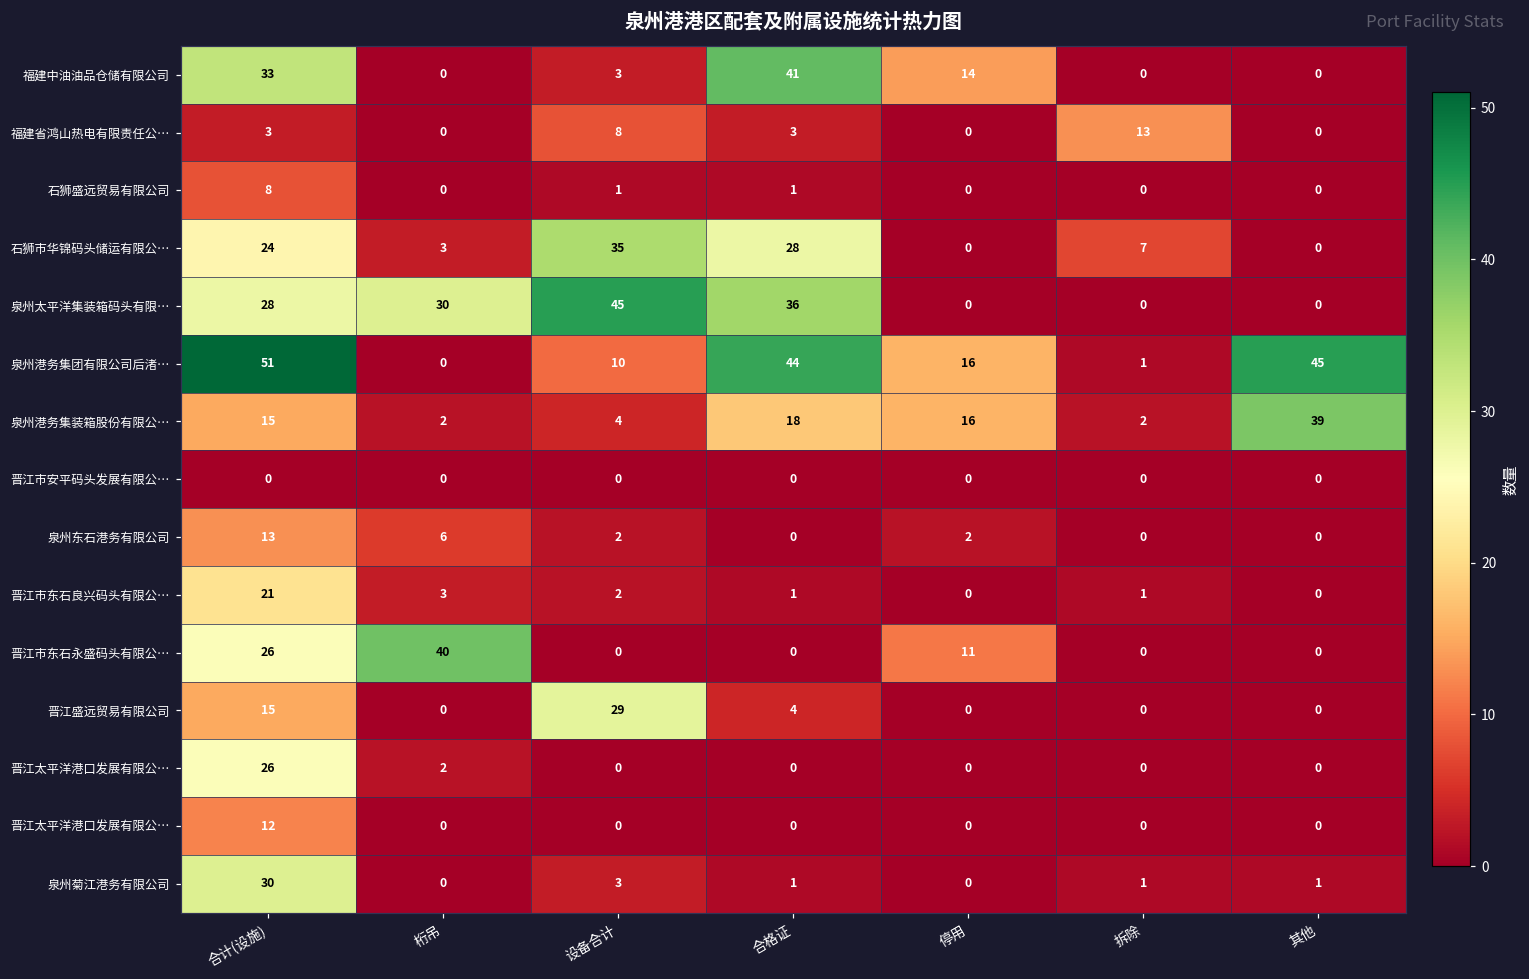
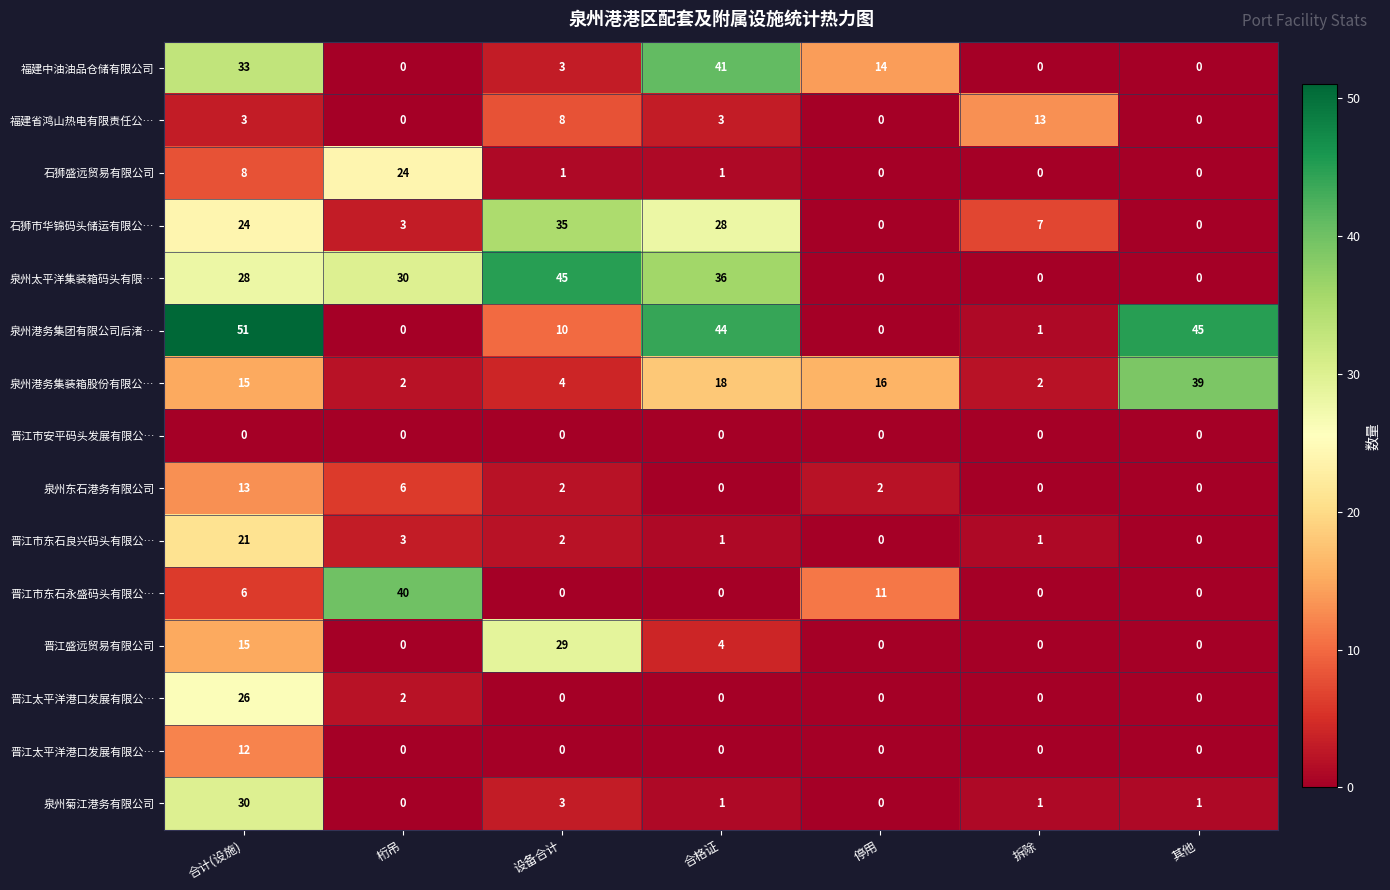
  {
    "福建中油油品仓储有限公司": {
      "合计(设施)": 33,
      "桁吊": 0,
      "设备合计": 3,
      "合格证": 41,
      "停用": 14,
      "拆除": 0,
      "其他": 0
    },
    "福建省鸿山热电有限责任公…": {
      "合计(设施)": 3,
      "桁吊": 0,
      "设备合计": 8,
      "合格证": 3,
      "停用": 0,
      "拆除": 13,
      "其他": 0
    },
    "石狮盛远贸易有限公司": {
      "合计(设施)": 8,
-     "桁吊": 0,
+     "桁吊": 24,
      "设备合计": 1,
      "合格证": 1,
      "停用": 0,
      "拆除": 0,
      "其他": 0
    },
    "石狮市华锦码头储运有限公…": {
      "合计(设施)": 24,
      "桁吊": 3,
      "设备合计": 35,
      "合格证": 28,
      "停用": 0,
      "拆除": 7,
      "其他": 0
    },
    "泉州太平洋集装箱码头有限…": {
      "合计(设施)": 28,
      "桁吊": 30,
      "设备合计": 45,
      "合格证": 36,
      "停用": 0,
      "拆除": 0,
      "其他": 0
    },
    "泉州港务集团有限公司后渚…": {
      "合计(设施)": 51,
      "桁吊": 0,
      "设备合计": 10,
      "合格证": 44,
-     "停用": 16,
+     "停用": 0,
      "拆除": 1,
      "其他": 45
    },
    "泉州港务集装箱股份有限公…": {
      "合计(设施)": 15,
      "桁吊": 2,
      "设备合计": 4,
      "合格证": 18,
      "停用": 16,
      "拆除": 2,
      "其他": 39
    },
    "晋江市安平码头发展有限公…": {
      "合计(设施)": 0,
      "桁吊": 0,
      "设备合计": 0,
      "合格证": 0,
      "停用": 0,
      "拆除": 0,
      "其他": 0
    },
    "泉州东石港务有限公司": {
      "合计(设施)": 13,
      "桁吊": 6,
      "设备合计": 2,
      "合格证": 0,
      "停用": 2,
      "拆除": 0,
      "其他": 0
    },
    "晋江市东石良兴码头有限公…": {
      "合计(设施)": 21,
      "桁吊": 3,
      "设备合计": 2,
      "合格证": 1,
      "停用": 0,
      "拆除": 1,
      "其他": 0
    },
    "晋江市东石永盛码头有限公…": {
-     "合计(设施)": 26,
+     "合计(设施)": 6,
      "桁吊": 40,
      "设备合计": 0,
      "合格证": 0,
      "停用": 11,
      "拆除": 0,
      "其他": 0
    },
    "晋江盛远贸易有限公司": {
      "合计(设施)": 15,
      "桁吊": 0,
      "设备合计": 29,
      "合格证": 4,
      "停用": 0,
      "拆除": 0,
      "其他": 0
    },
    "泉州菊江港务有限公司": {
      "合计(设施)": 30,
      "桁吊": 0,
      "设备合计": 3,
      "合格证": 1,
      "停用": 0,
      "拆除": 1,
      "其他": 1
    }
  }
